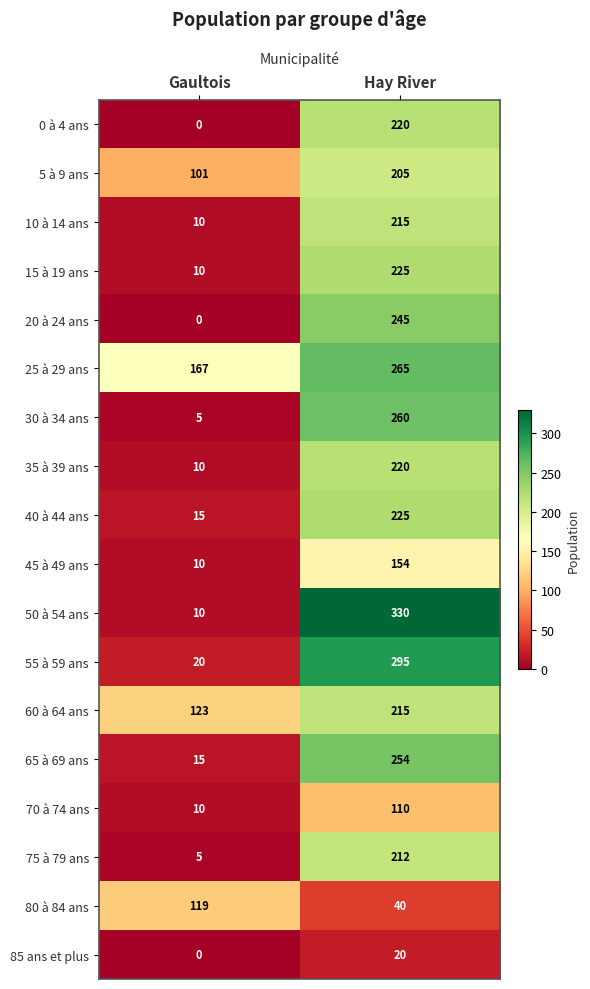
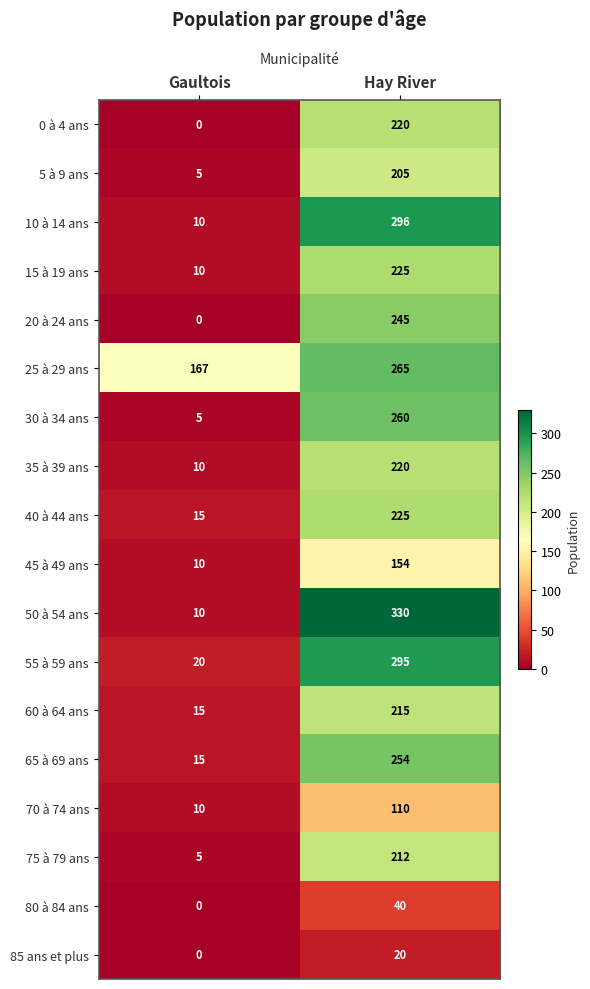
  {
    "0 à 4 ans": {
      "Gaultois": 0,
      "Hay River": 220
    },
    "5 à 9 ans": {
-     "Gaultois": 101,
+     "Gaultois": 5,
      "Hay River": 205
    },
    "10 à 14 ans": {
      "Gaultois": 10,
-     "Hay River": 215
+     "Hay River": 296
    },
    "15 à 19 ans": {
      "Gaultois": 10,
      "Hay River": 225
    },
    "20 à 24 ans": {
      "Gaultois": 0,
      "Hay River": 245
    },
    "25 à 29 ans": {
      "Gaultois": 167,
      "Hay River": 265
    },
    "30 à 34 ans": {
      "Gaultois": 5,
      "Hay River": 260
    },
    "35 à 39 ans": {
      "Gaultois": 10,
      "Hay River": 220
    },
    "40 à 44 ans": {
      "Gaultois": 15,
      "Hay River": 225
    },
    "45 à 49 ans": {
      "Gaultois": 10,
      "Hay River": 154
    },
    "50 à 54 ans": {
      "Gaultois": 10,
      "Hay River": 330
    },
    "55 à 59 ans": {
      "Gaultois": 20,
      "Hay River": 295
    },
    "60 à 64 ans": {
-     "Gaultois": 123,
+     "Gaultois": 15,
      "Hay River": 215
    },
    "65 à 69 ans": {
      "Gaultois": 15,
      "Hay River": 254
    },
    "70 à 74 ans": {
      "Gaultois": 10,
      "Hay River": 110
    },
    "75 à 79 ans": {
      "Gaultois": 5,
      "Hay River": 212
    },
    "80 à 84 ans": {
-     "Gaultois": 119,
+     "Gaultois": 0,
      "Hay River": 40
    },
    "85 ans et plus": {
      "Gaultois": 0,
      "Hay River": 20
    }
  }
